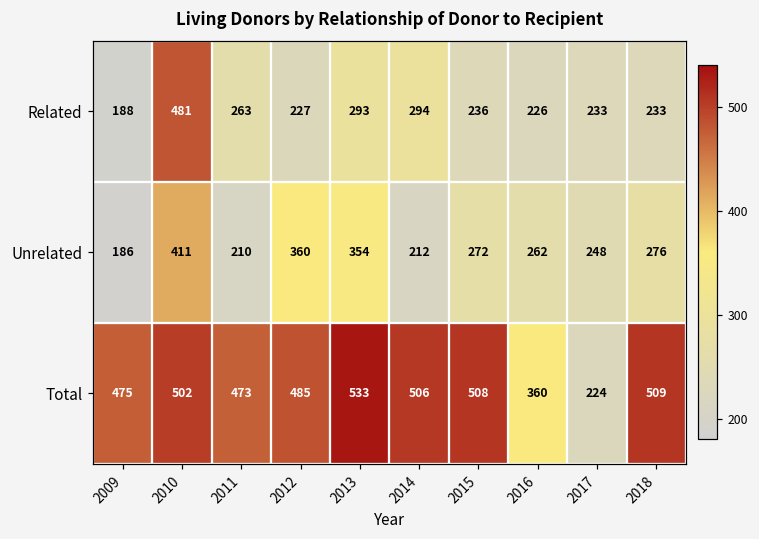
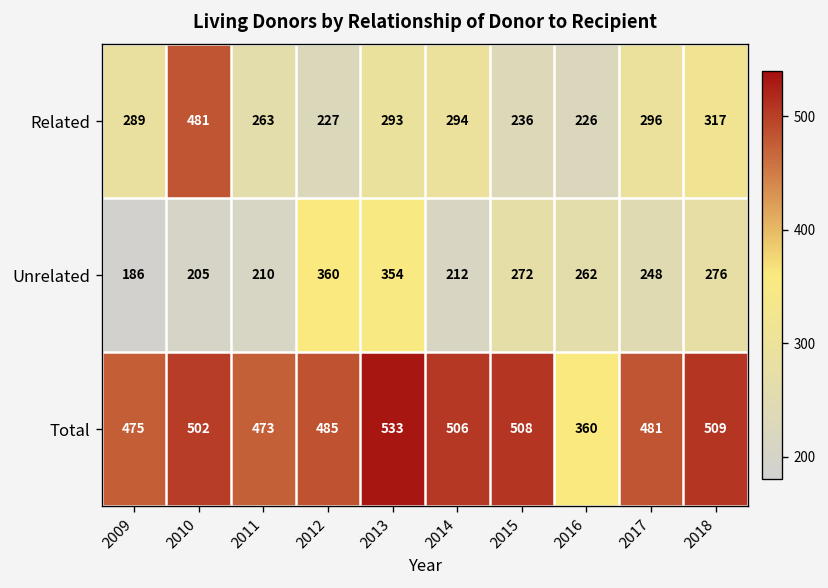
  {
    "Related": {
-     "2009": 188,
+     "2009": 289,
      "2010": 481,
      "2011": 263,
      "2012": 227,
      "2013": 293,
      "2014": 294,
      "2015": 236,
      "2016": 226,
-     "2017": 233,
-     "2018": 233
+     "2017": 296,
+     "2018": 317
    },
    "Unrelated": {
      "2009": 186,
-     "2010": 411,
+     "2010": 205,
      "2011": 210,
      "2012": 360,
      "2013": 354,
      "2014": 212,
      "2015": 272,
      "2016": 262,
      "2017": 248,
      "2018": 276
    },
    "Total": {
      "2009": 475,
      "2010": 502,
      "2011": 473,
      "2012": 485,
      "2013": 533,
      "2014": 506,
      "2015": 508,
      "2016": 360,
-     "2017": 224,
+     "2017": 481,
      "2018": 509
    }
  }
